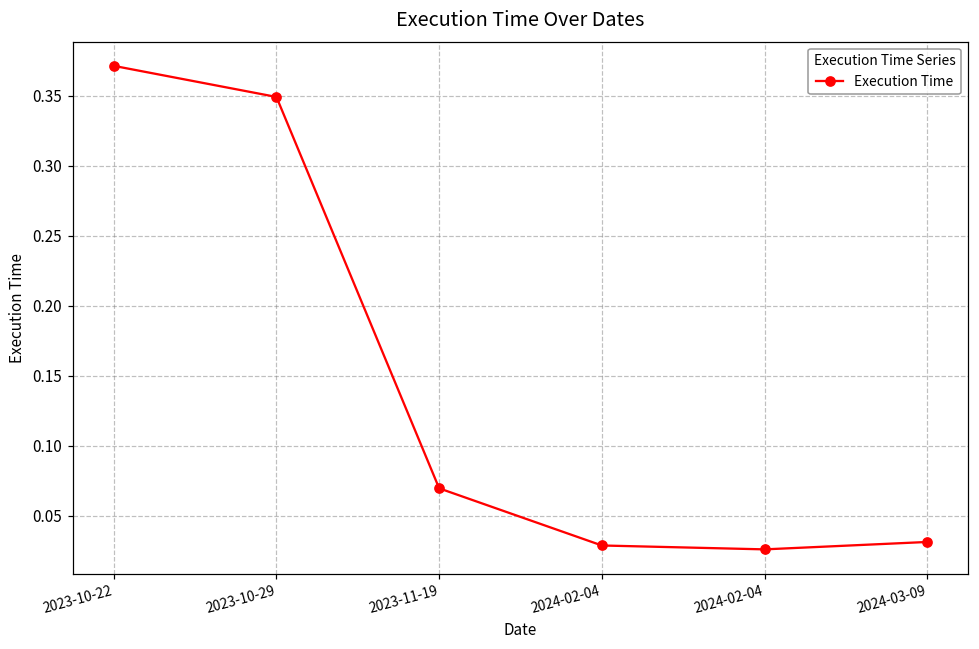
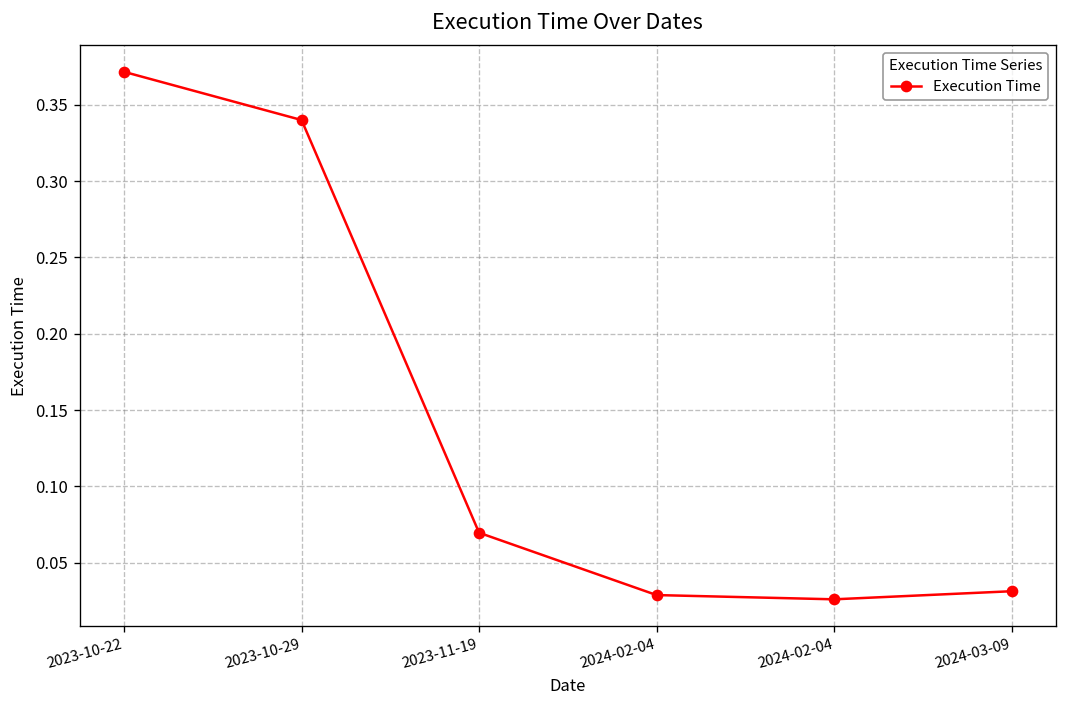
  {
    "2023-10-22": 0.372,
-   "2023-10-29": 0.349,
+   "2023-10-29": 0.340,
    "2023-11-19": 0.070,
    "2024-03-09": 0.031
  }
